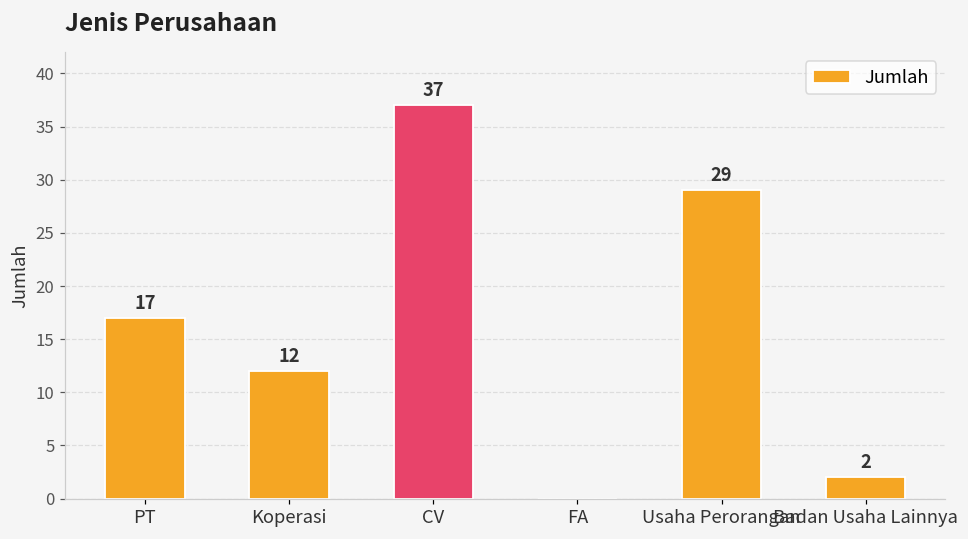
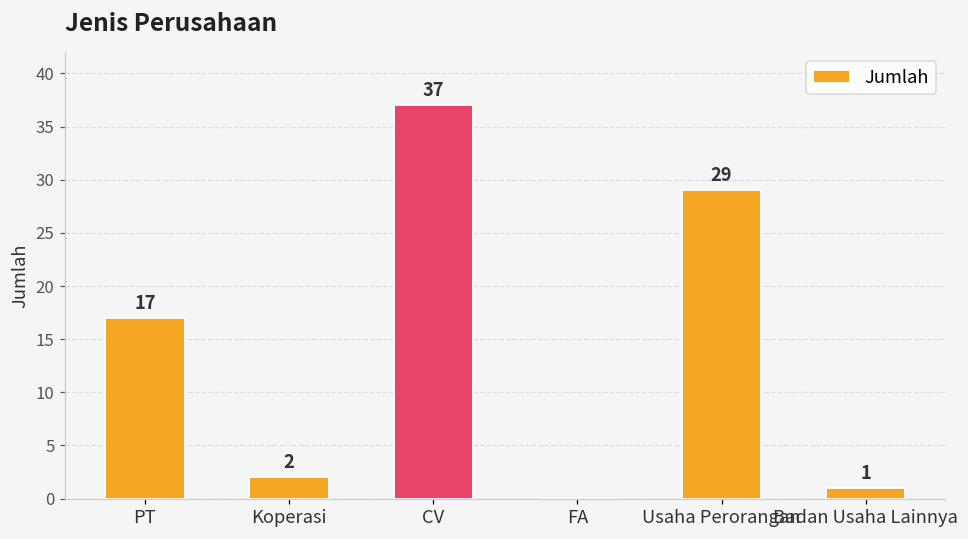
  {
    "PT": 17,
-   "Koperasi": 12,
+   "Koperasi": 2,
    "CV": 37,
-   "Badan Usaha Lainnya": 2
+   "Badan Usaha Lainnya": 1
  }
